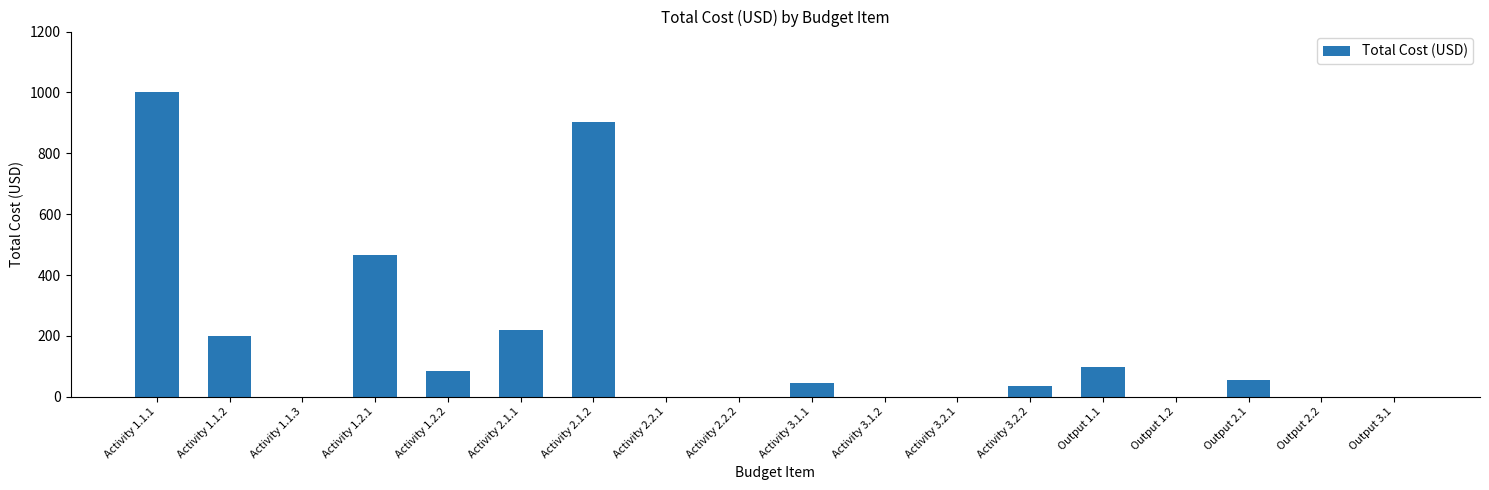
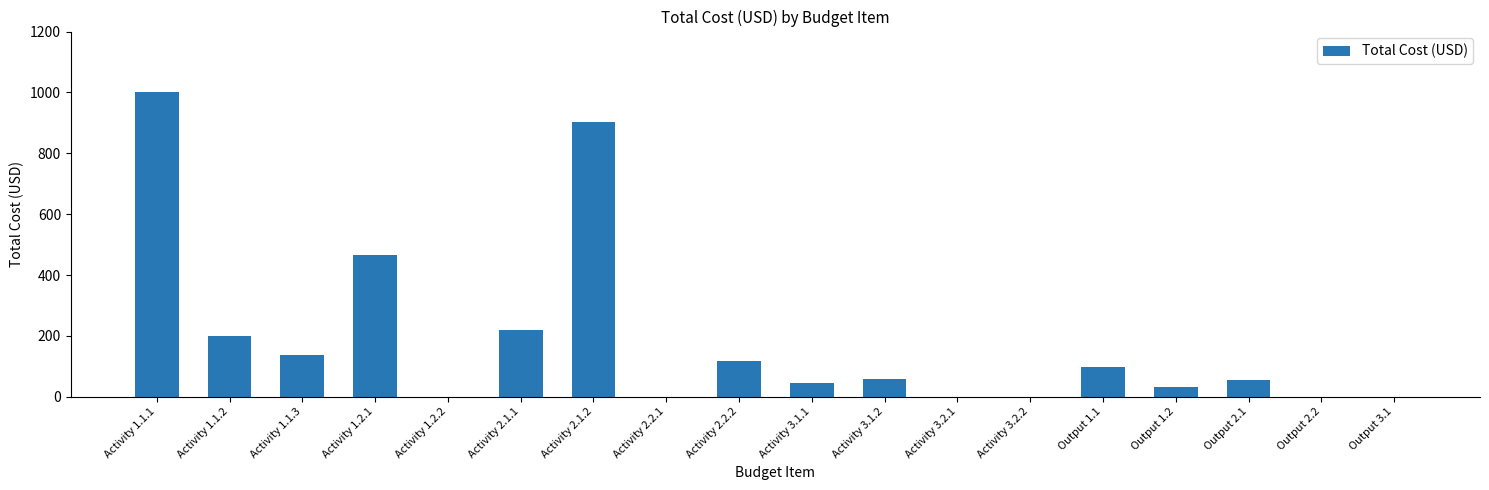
  {
    "Activity 1.1.1": 1000,
    "Activity 1.1.2": 200,
-   "Activity 1.1.3": 0,
+   "Activity 1.1.3": 140,
    "Activity 1.2.1": 470,
-   "Activity 1.2.2": 90,
+   "Activity 1.2.2": 0,
    "Activity 2.1.1": 220,
    "Activity 2.1.2": 900,
    "Activity 2.2.1": 0,
-   "Activity 2.2.2": 0,
+   "Activity 2.2.2": 120,
    "Activity 3.1.1": 40,
-   "Activity 3.1.2": 0,
+   "Activity 3.1.2": 60,
    "Activity 3.2.1": 0,
-   "Activity 3.2.2": 40,
+   "Activity 3.2.2": 0,
    "Output 1.1": 100,
-   "Output 1.2": 0,
+   "Output 1.2": 30,
    "Output 2.1": 50,
    "Output 2.2": 0,
    "Output 3.1": 0
  }
